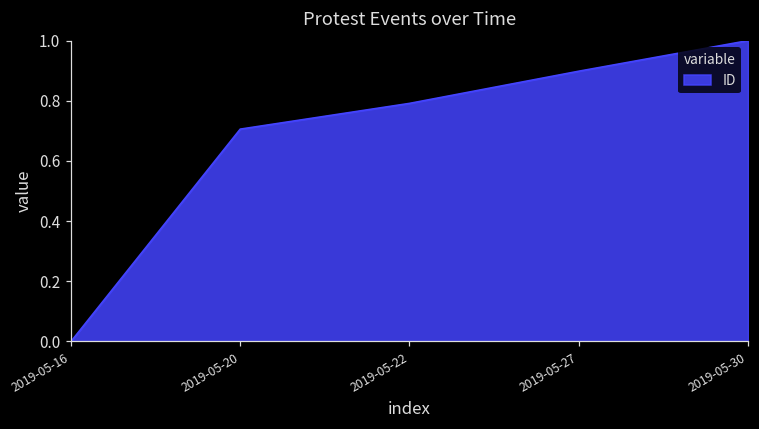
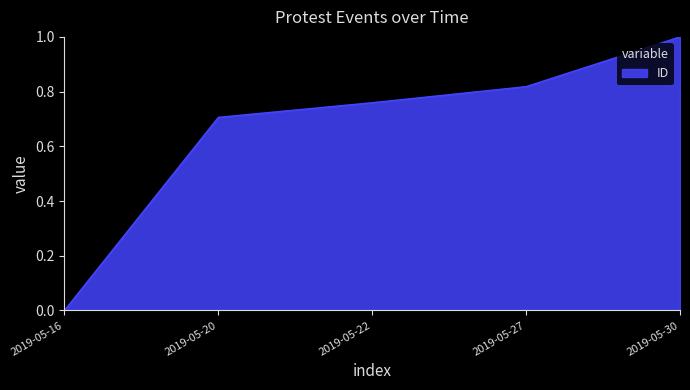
  {
    "2019-05-16": 0.00,
    "2019-05-20": 0.71,
-   "2019-05-22": 0.79,
-   "2019-05-27": 0.90,
+   "2019-05-22": 0.76,
+   "2019-05-27": 0.82,
    "2019-05-30": 1.00
  }
